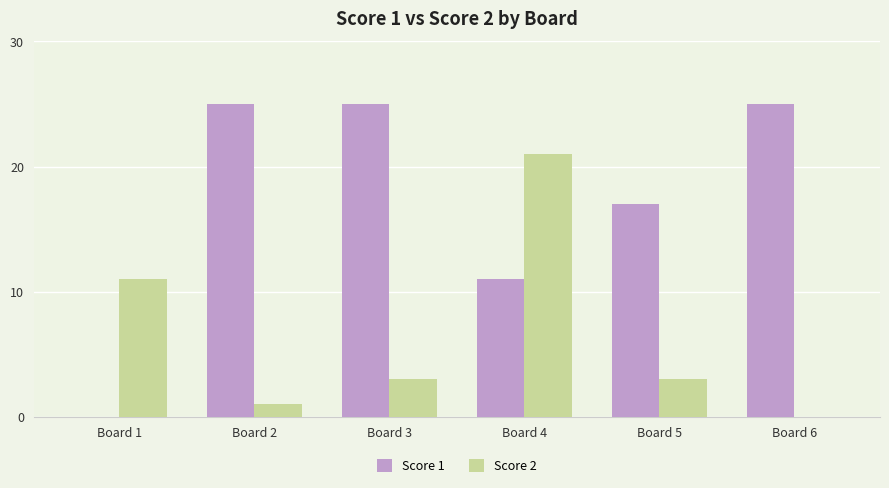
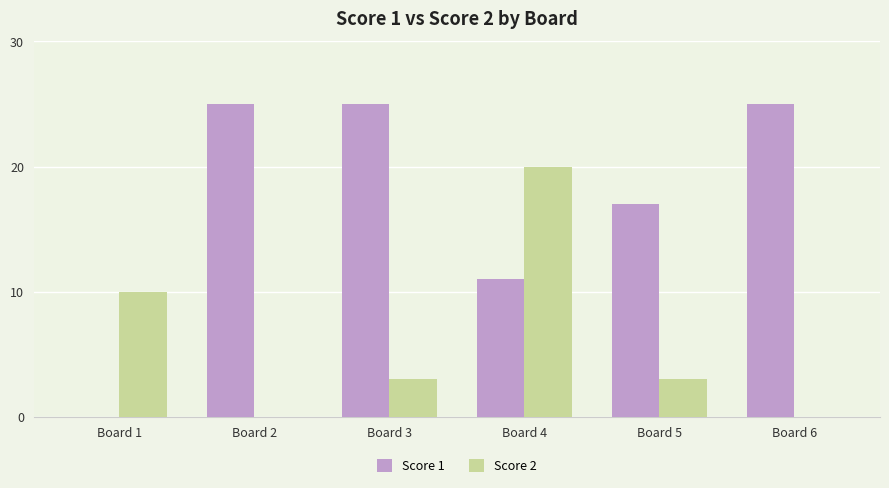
  {
    "Score 1": {
      "Board 1": 0,
      "Board 2": 25,
      "Board 3": 25,
      "Board 4": 11,
      "Board 5": 17,
      "Board 6": 25
    },
    "Score 2": {
-     "Board 1": 11,
-     "Board 2": 1,
+     "Board 1": 10,
+     "Board 2": 0,
      "Board 3": 3,
-     "Board 4": 21,
+     "Board 4": 20,
      "Board 5": 3,
      "Board 6": 0
    }
  }
